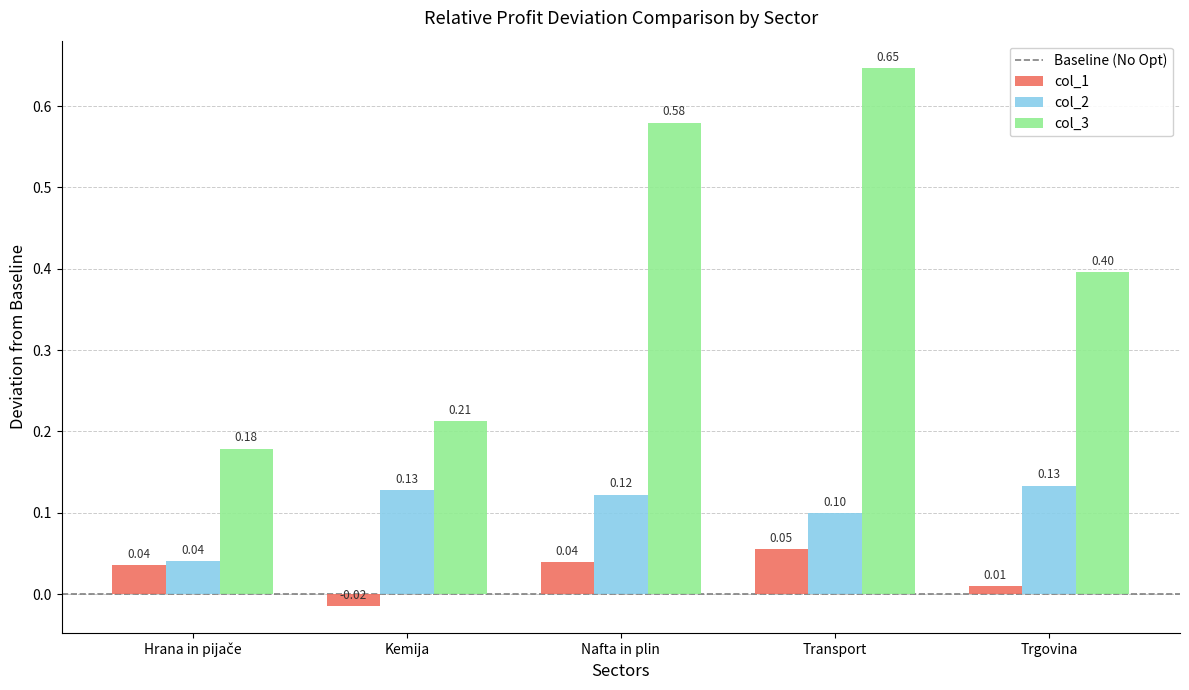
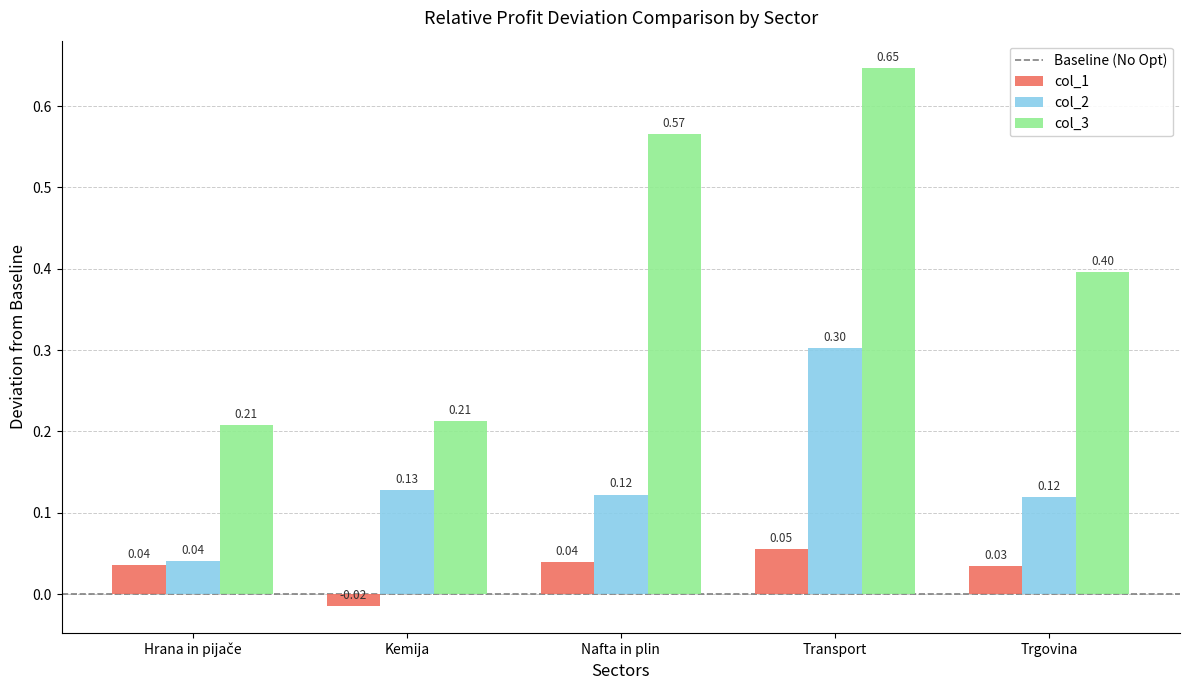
  {
    "col_1": {
      "Hrana in pijače": 0.04,
      "Kemija": -0.02,
      "Nafta in plin": 0.04,
      "Transport": 0.05,
-     "Trgovina": 0.01
+     "Trgovina": 0.03
    },
    "col_2": {
      "Hrana in pijače": 0.04,
      "Kemija": 0.13,
      "Nafta in plin": 0.12,
-     "Transport": 0.10,
-     "Trgovina": 0.13
+     "Transport": 0.30,
+     "Trgovina": 0.12
    },
    "col_3": {
-     "Hrana in pijače": 0.18,
+     "Hrana in pijače": 0.21,
      "Kemija": 0.21,
-     "Nafta in plin": 0.58,
+     "Nafta in plin": 0.57,
      "Transport": 0.65,
      "Trgovina": 0.40
    }
  }
